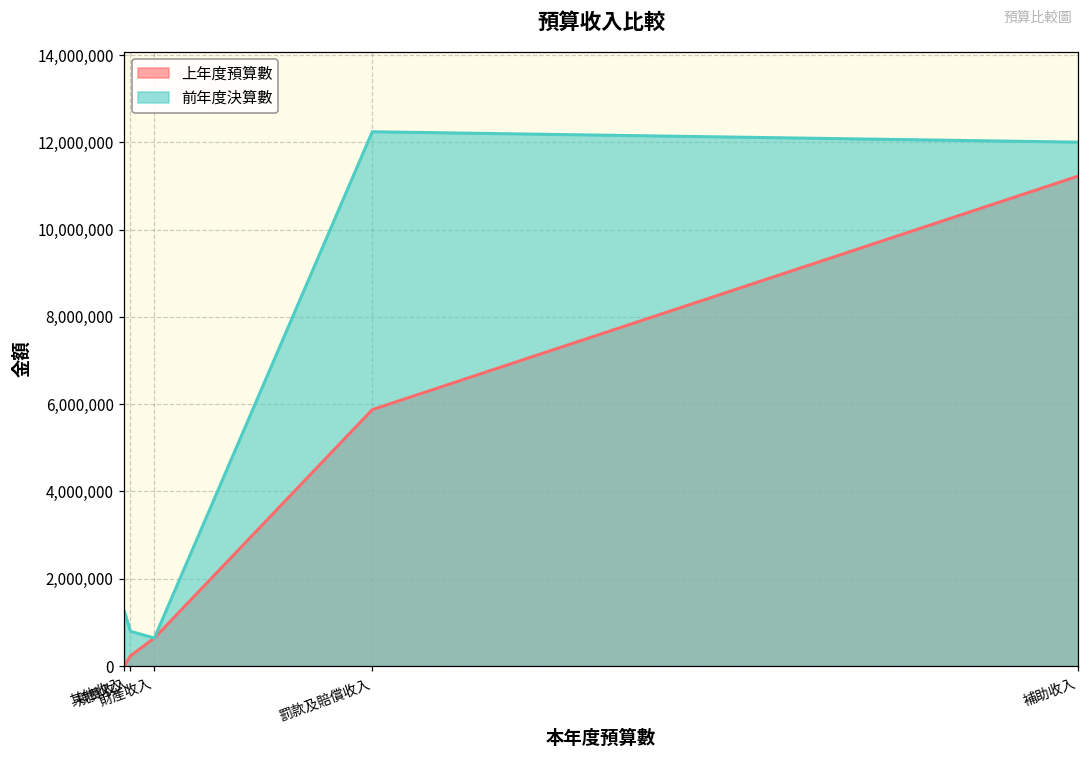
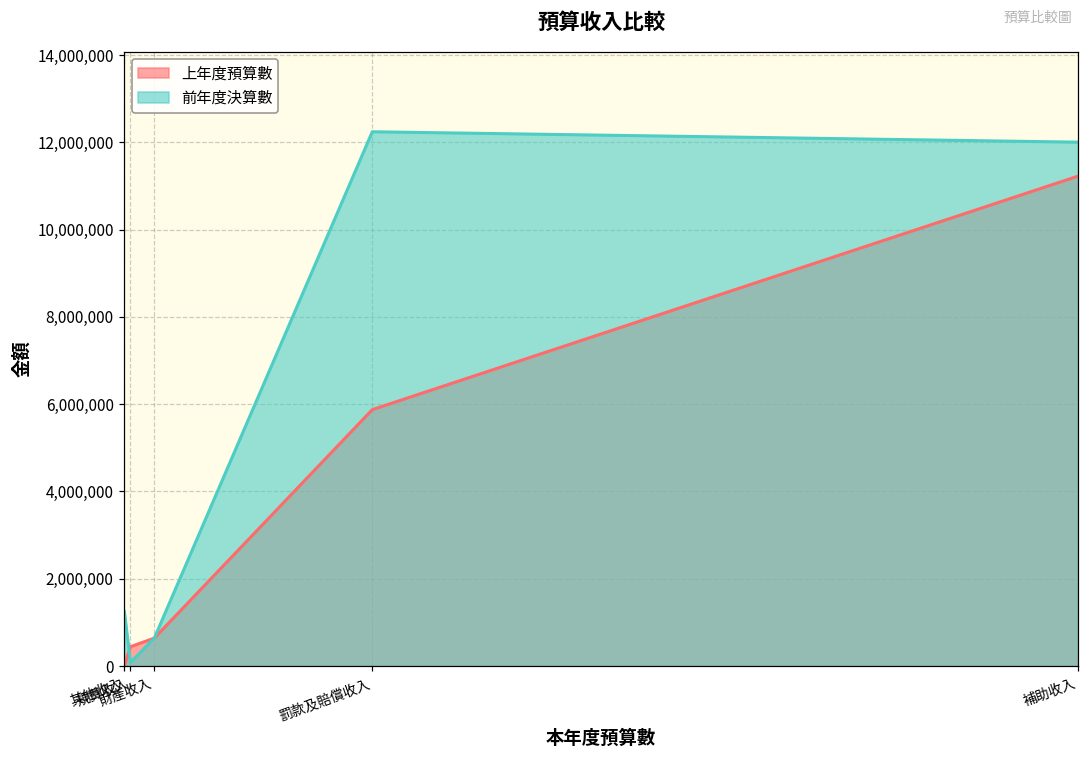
  {
    "上年度預算數": {
      "其他收入": "0",
-     "規費收入": "200,000",
+     "規費收入": "400,000",
      "罰款及賠償收入": "5,900,000",
      "補助收入": "11,200,000"
    },
    "前年度決算數": {
      "其他收入": "1,300,000",
-     "規費收入": "800,000",
+     "規費收入": "100,000",
      "罰款及賠償收入": "12,200,000",
      "補助收入": "12,000,000"
    }
  }
